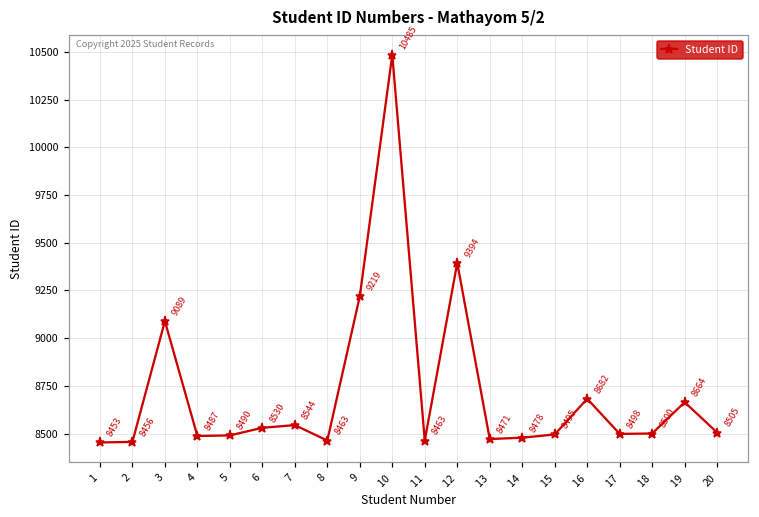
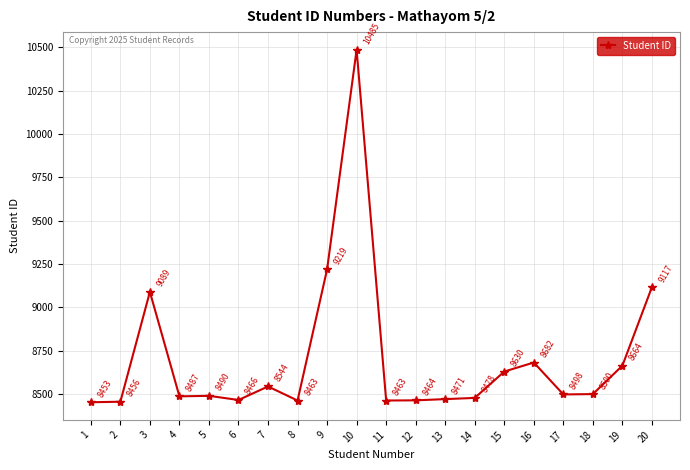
  {
    "1": 8453,
    "2": 8456,
    "3": 9089,
    "4": 8487,
    "5": 8490,
-   "6": 8530,
+   "6": 8466,
    "7": 8544,
    "8": 8463,
    "9": 9219,
    "10": 10485,
    "11": 8463,
-   "12": 9394,
+   "12": 8464,
    "13": 8471,
    "14": 8478,
-   "15": 8495,
+   "15": 8630,
    "16": 8682,
    "17": 8498,
    "18": 8500,
    "19": 8664,
-   "20": 8505
+   "20": 9117
  }
